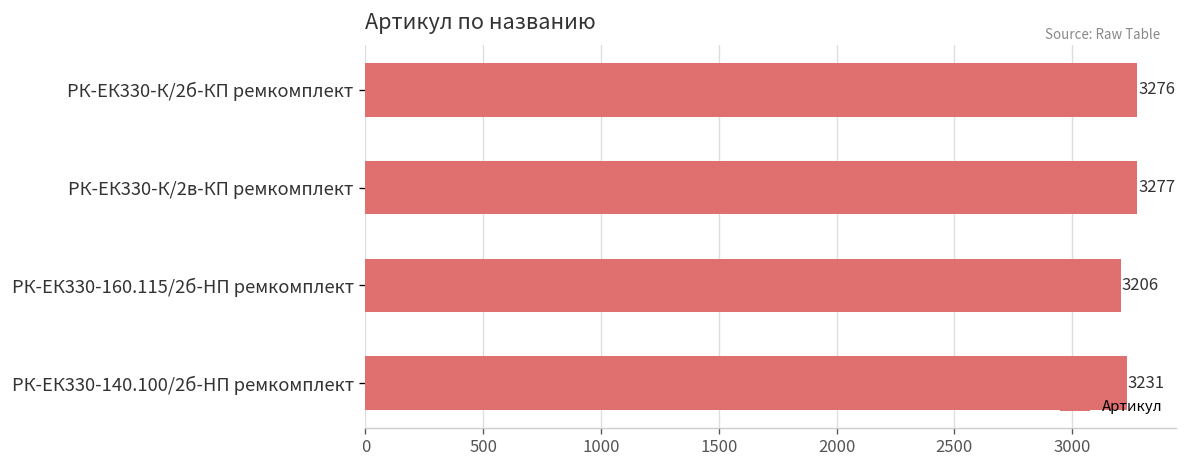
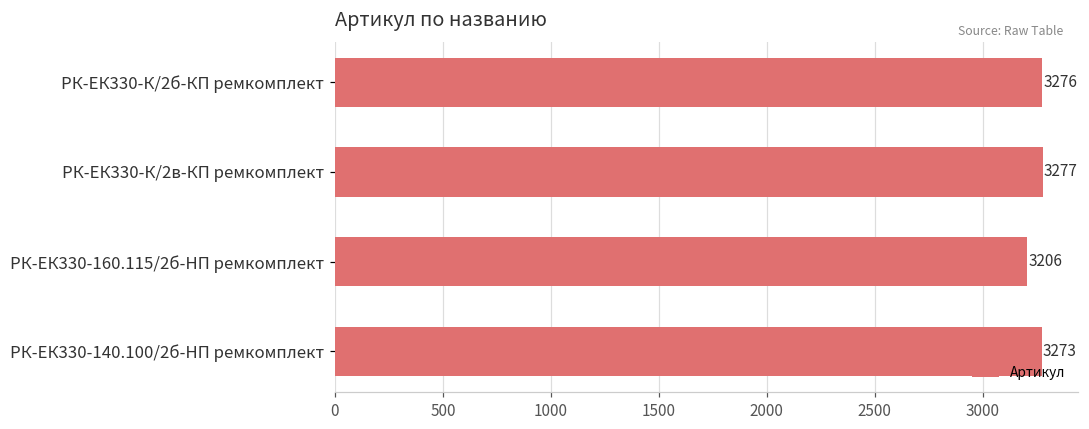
  {
    "РК-ЕК330-К/2б-КП ремкомплект": 3276,
    "РК-ЕК330-К/2в-КП ремкомплект": 3277,
    "РК-ЕК330-160.115/2б-HП ремкомплект": 3206,
-   "РК-ЕК330-140.100/2б-HП ремкомплект": 3231
+   "РК-ЕК330-140.100/2б-HП ремкомплект": 3273
  }
